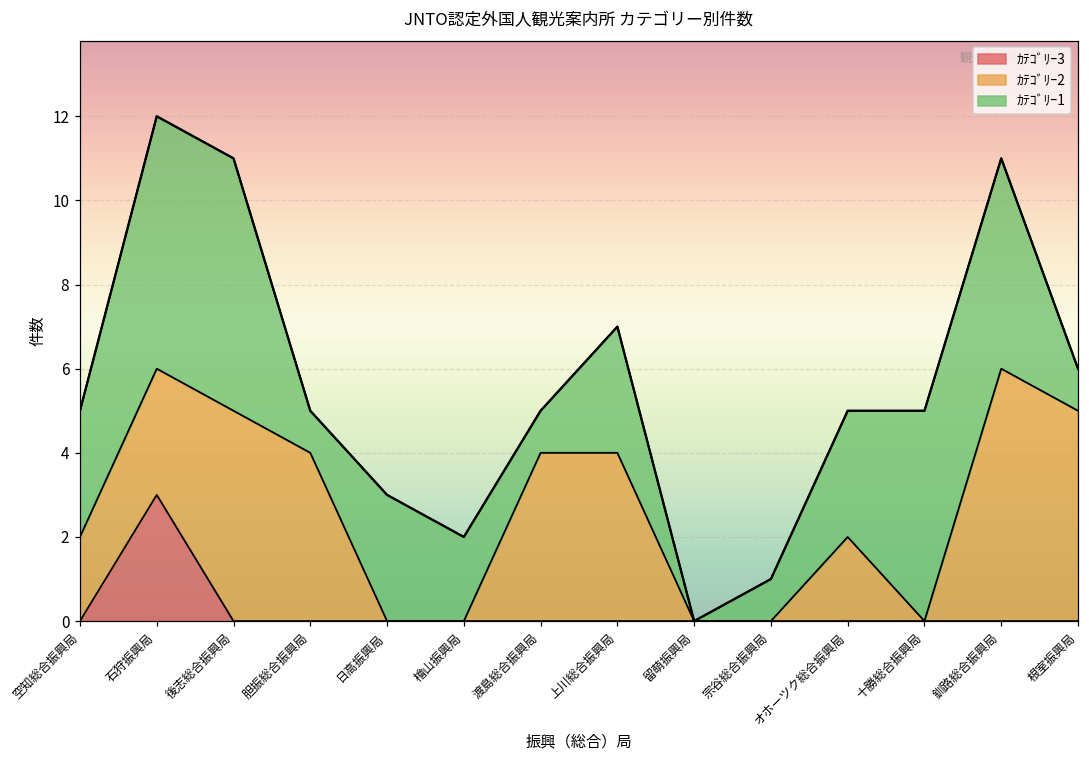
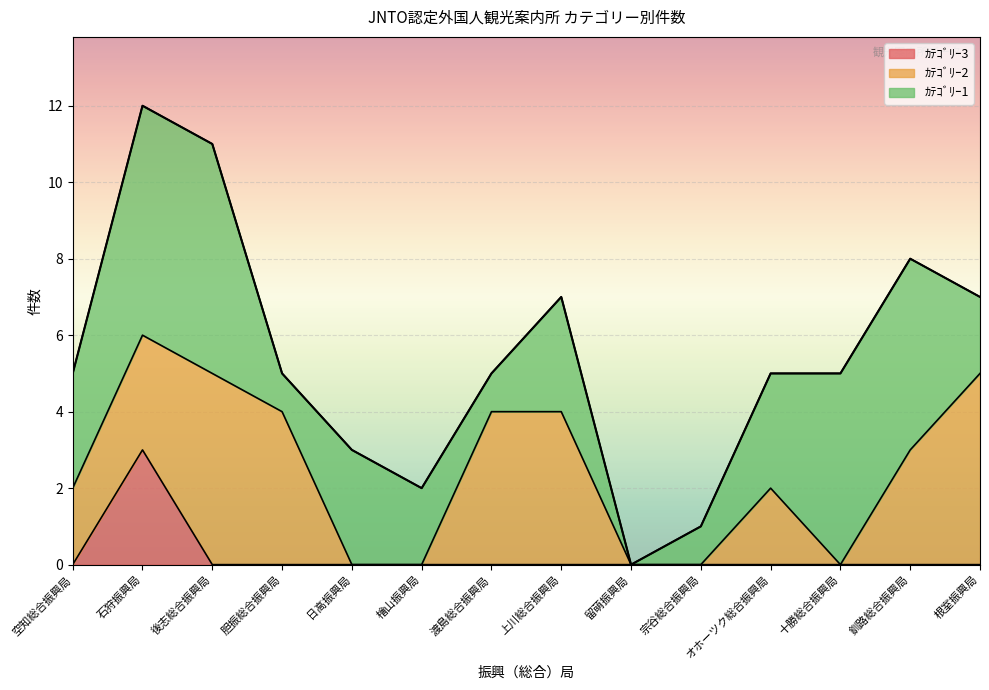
  {
    "ｶﾃｺﾞﾘｰ3": {
      "空知総合振興局": 0,
      "石狩振興局": 3,
      "後志総合振興局": 0,
      "胆振総合振興局": 0,
      "渡島総合振興局": 0,
      "上川総合振興局": 0,
      "オホーツク総合振興局": 0,
      "釧路総合振興局": 0,
      "根室振興局": 0
    },
    "ｶﾃｺﾞﾘｰ2": {
      "空知総合振興局": 2,
      "石狩振興局": 6,
      "後志総合振興局": 5,
      "胆振総合振興局": 4,
      "渡島総合振興局": 4,
      "上川総合振興局": 4,
      "オホーツク総合振興局": 2,
-     "釧路総合振興局": 6,
+     "釧路総合振興局": 3,
      "根室振興局": 5
    },
    "ｶﾃｺﾞﾘｰ1": {
      "空知総合振興局": 3,
      "石狩振興局": 6,
      "後志総合振興局": 6,
      "胆振総合振興局": 1,
      "日高振興局": 3,
      "檜山振興局": 2,
      "渡島総合振興局": 1,
      "上川総合振興局": 3,
      "宗谷総合振興局": 1,
      "オホーツク総合振興局": 3,
      "十勝総合振興局": 5,
      "釧路総合振興局": 5,
-     "根室振興局": 1
+     "根室振興局": 2
    }
  }
